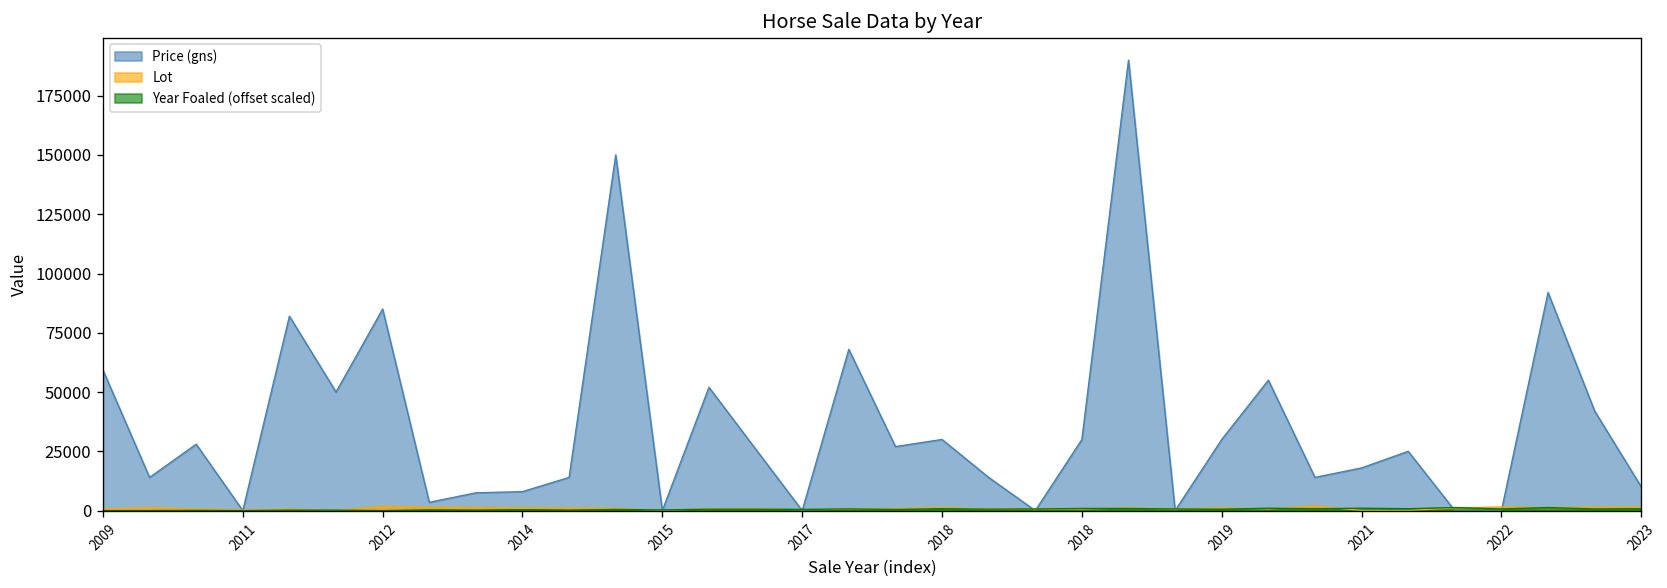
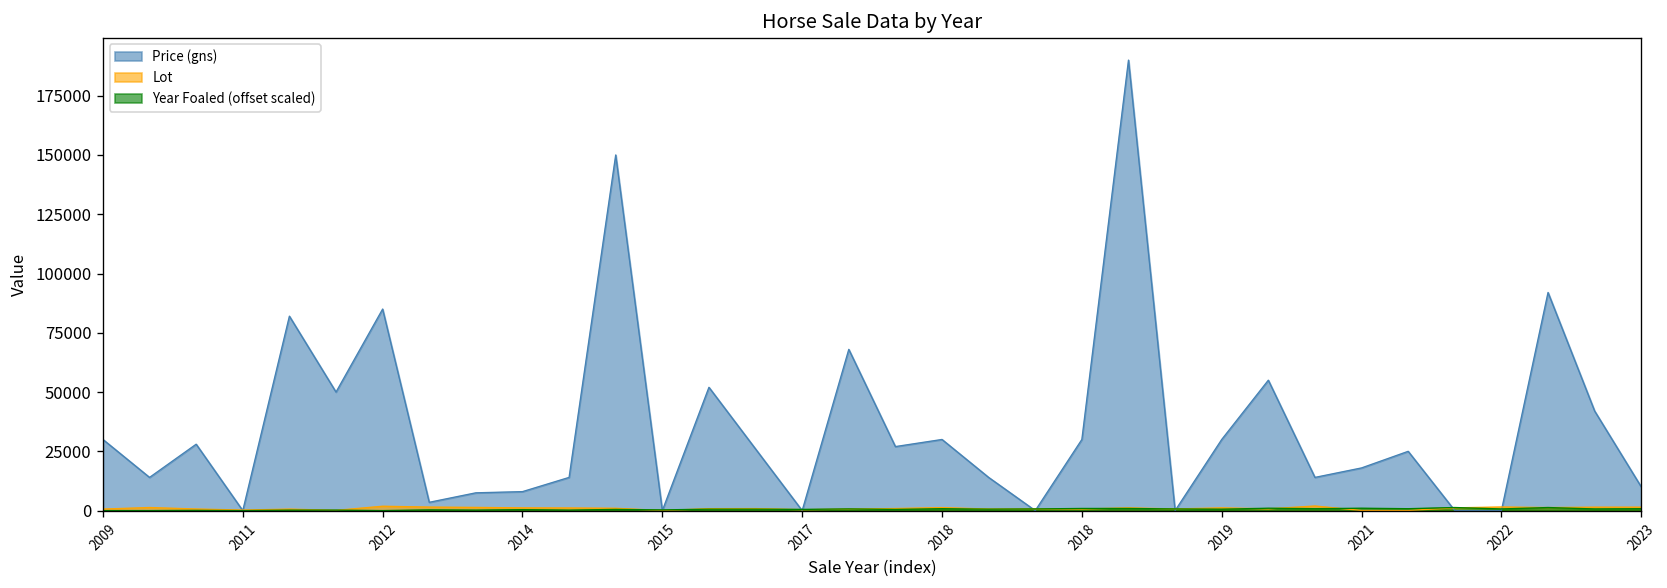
  {
    "Price (gns)": {
-     "2009": 59000
+     "2009": 30000
    }
  }
